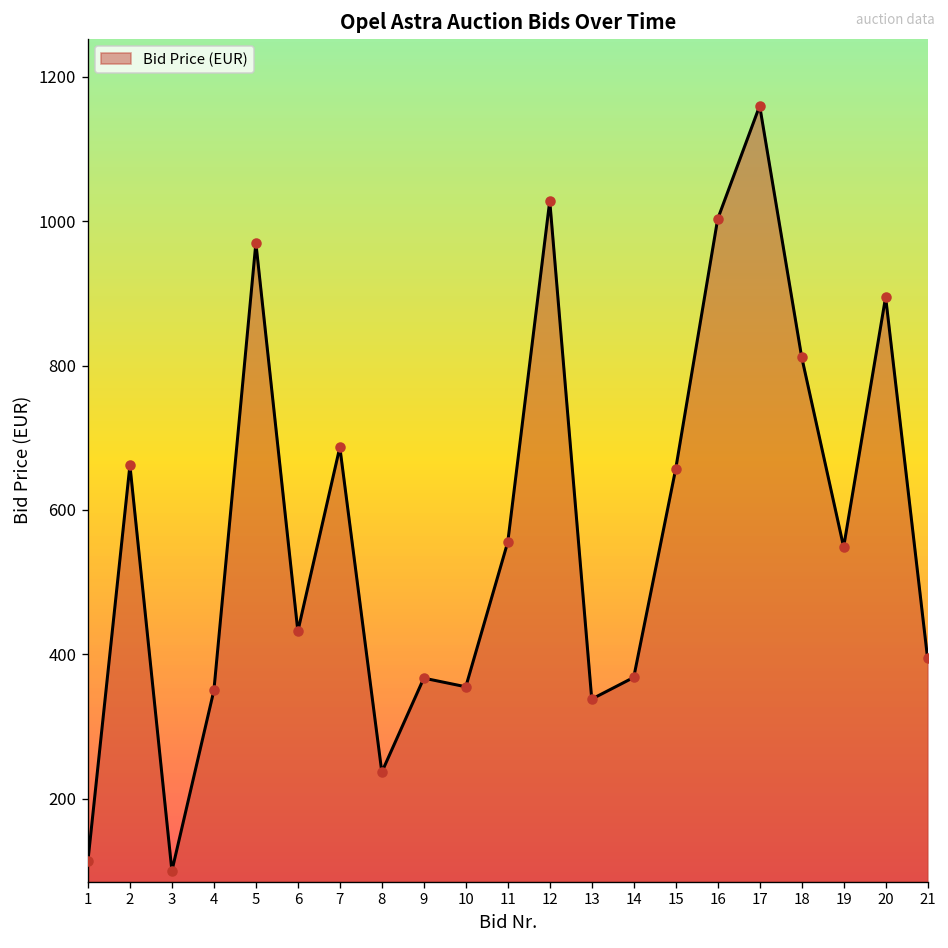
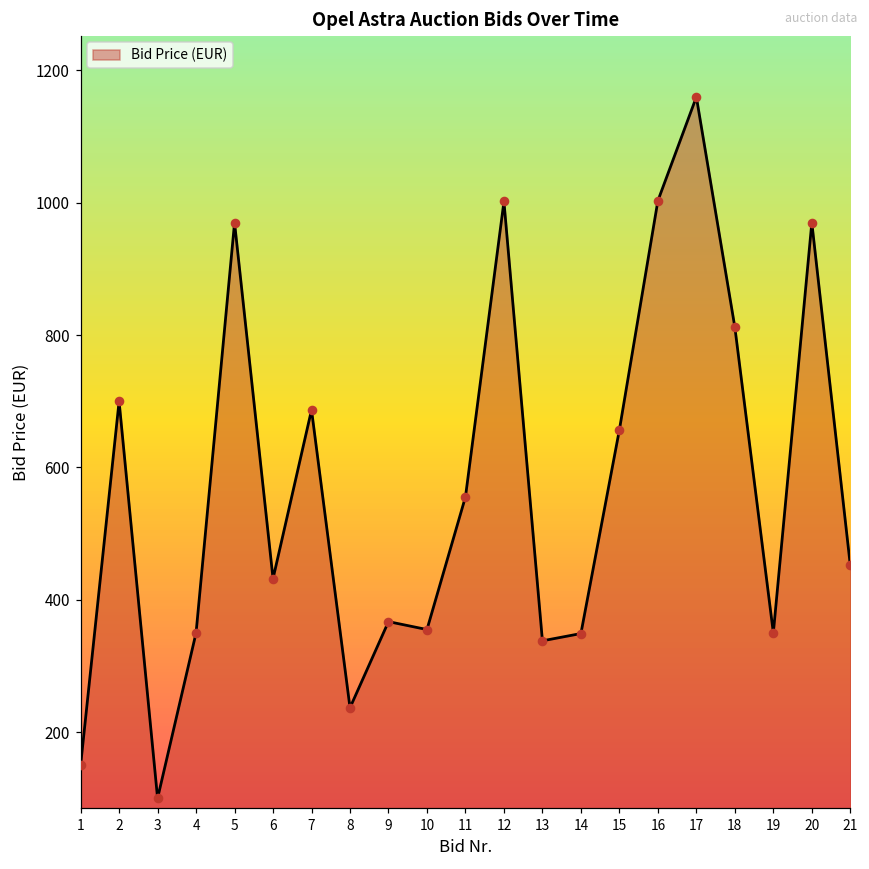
  {
-   "1": 110,
-   "2": 660,
+   "1": 150,
+   "2": 700,
    "3": 100,
    "4": 350,
    "5": 970,
    "6": 430,
    "7": 690,
    "8": 240,
    "9": 370,
    "10": 360,
    "11": 560,
-   "12": 1030,
+   "12": 1000,
    "13": 340,
-   "14": 370,
+   "14": 350,
    "15": 660,
    "16": 1000,
    "17": 1160,
    "18": 810,
-   "19": 550,
-   "20": 900,
-   "21": 390
+   "19": 350,
+   "20": 970,
+   "21": 450
  }
